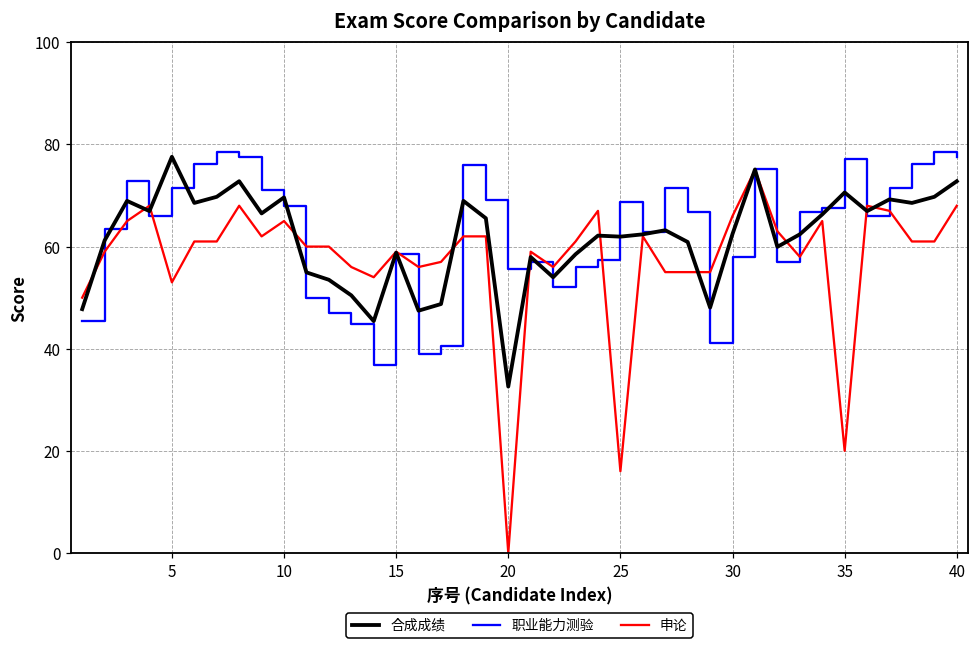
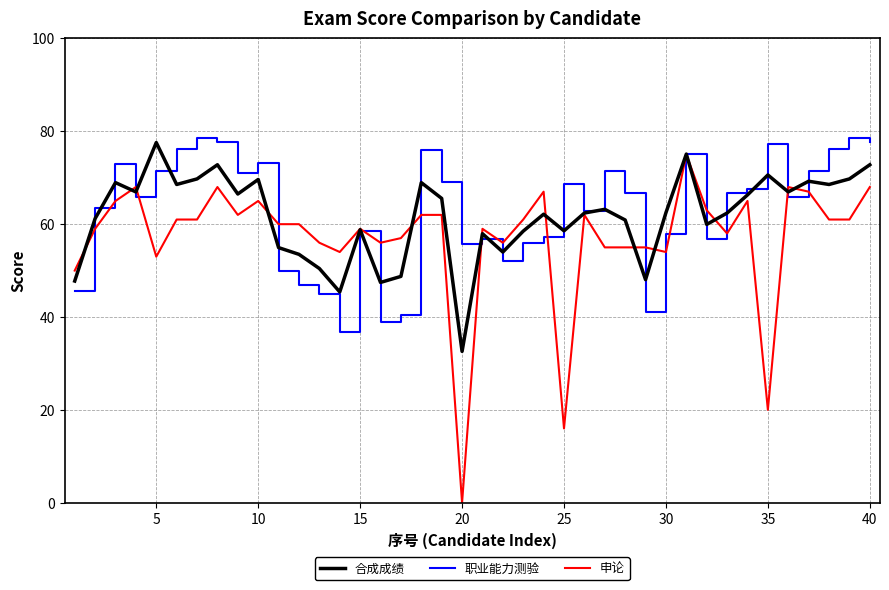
  {
    "合成成绩": {
      "5": 78,
      "10": 70,
      "20": 33,
-     "25": 62,
+     "25": 59,
      "30": 62,
      "35": 71,
      "40": 73
    },
    "职业能力测验": {
      "5": 72,
-     "10": 68,
+     "10": 73,
      "20": 56,
      "25": 69,
      "30": 58,
      "35": 77,
      "40": 78
    },
    "申论": {
      "5": 53,
      "10": 65,
      "20": 0,
      "25": 16,
-     "30": 66,
+     "30": 54,
      "35": 20,
      "40": 68
    }
  }
